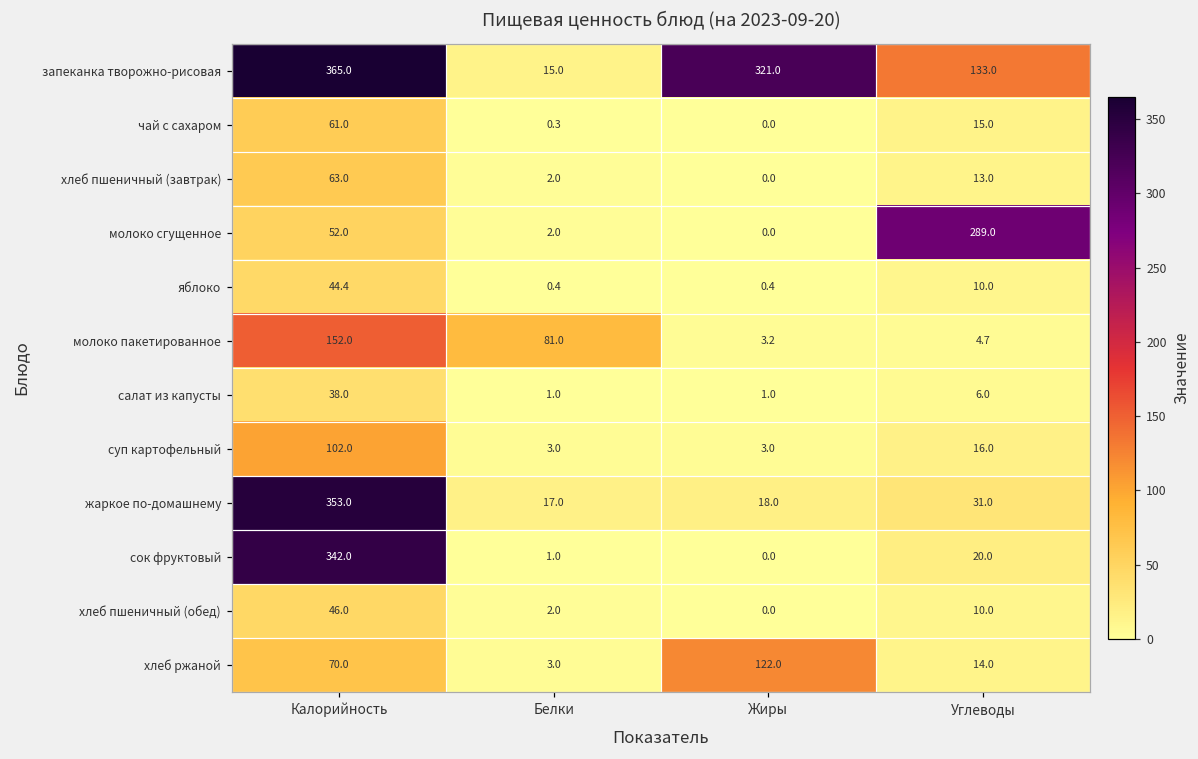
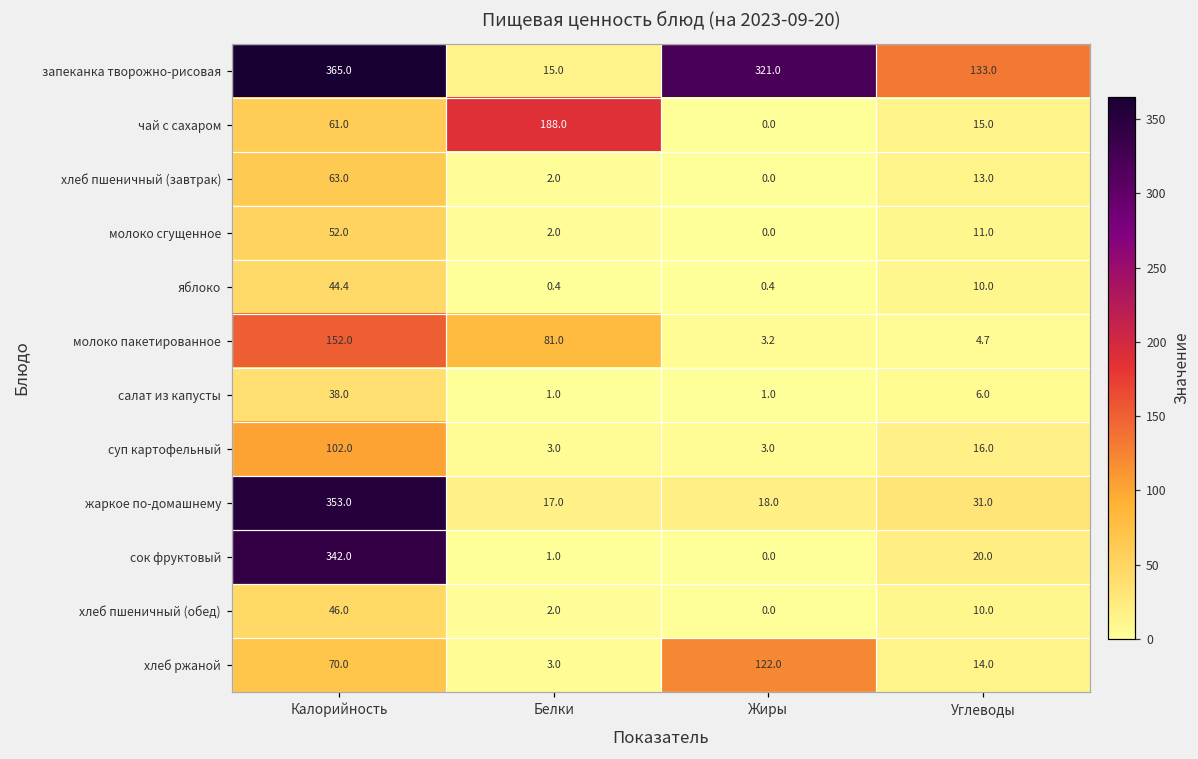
  {
    "запеканка творожно-рисовая": {
      "Калорийность": 365.0,
      "Белки": 15.0,
      "Жиры": 321.0,
      "Углеводы": 133.0
    },
    "чай с сахаром": {
      "Калорийность": 61.0,
-     "Белки": 0.3,
+     "Белки": 188.0,
      "Жиры": 0.0,
      "Углеводы": 15.0
    },
    "хлеб пшеничный (завтрак)": {
      "Калорийность": 63.0,
      "Белки": 2.0,
      "Жиры": 0.0,
      "Углеводы": 13.0
    },
    "молоко сгущенное": {
      "Калорийность": 52.0,
      "Белки": 2.0,
      "Жиры": 0.0,
-     "Углеводы": 289.0
+     "Углеводы": 11.0
    },
    "яблоко": {
      "Калорийность": 44.4,
      "Белки": 0.4,
      "Жиры": 0.4,
      "Углеводы": 10.0
    },
    "молоко пакетированное": {
      "Калорийность": 152.0,
      "Белки": 81.0,
      "Жиры": 3.2,
      "Углеводы": 4.7
    },
    "салат из капусты": {
      "Калорийность": 38.0,
      "Белки": 1.0,
      "Жиры": 1.0,
      "Углеводы": 6.0
    },
    "суп картофельный": {
      "Калорийность": 102.0,
      "Белки": 3.0,
      "Жиры": 3.0,
      "Углеводы": 16.0
    },
    "жаркое по-домашнему": {
      "Калорийность": 353.0,
      "Белки": 17.0,
      "Жиры": 18.0,
      "Углеводы": 31.0
    },
    "сок фруктовый": {
      "Калорийность": 342.0,
      "Белки": 1.0,
      "Жиры": 0.0,
      "Углеводы": 20.0
    },
    "хлеб пшеничный (обед)": {
      "Калорийность": 46.0,
      "Белки": 2.0,
      "Жиры": 0.0,
      "Углеводы": 10.0
    },
    "хлеб ржаной": {
      "Калорийность": 70.0,
      "Белки": 3.0,
      "Жиры": 122.0,
      "Углеводы": 14.0
    }
  }
